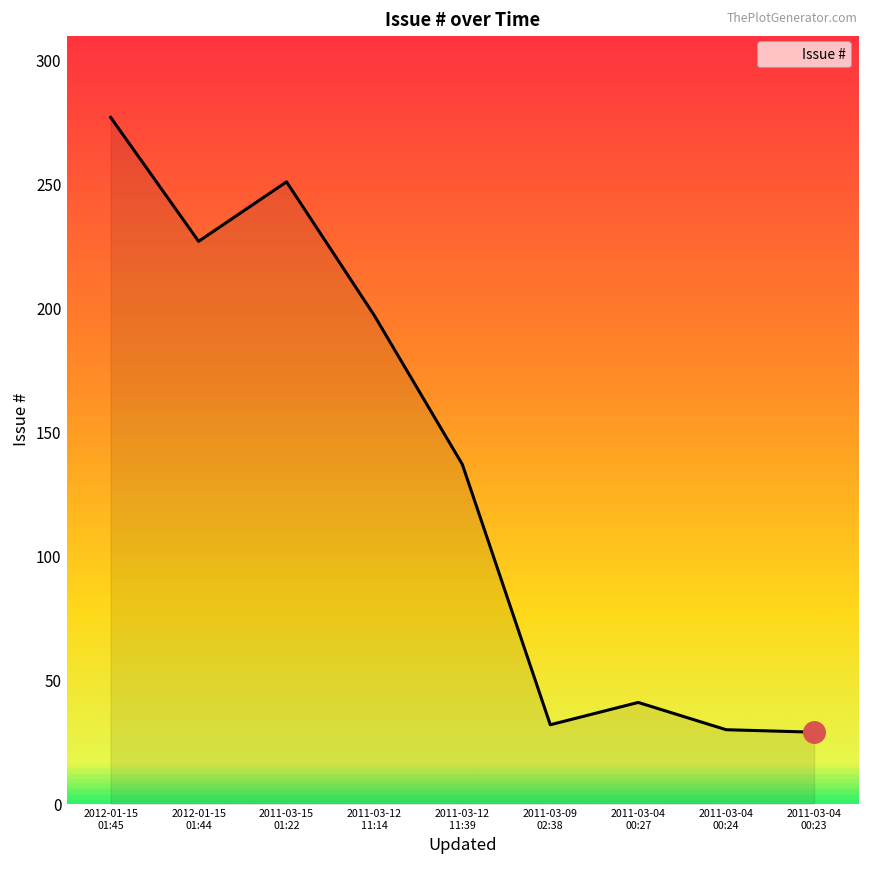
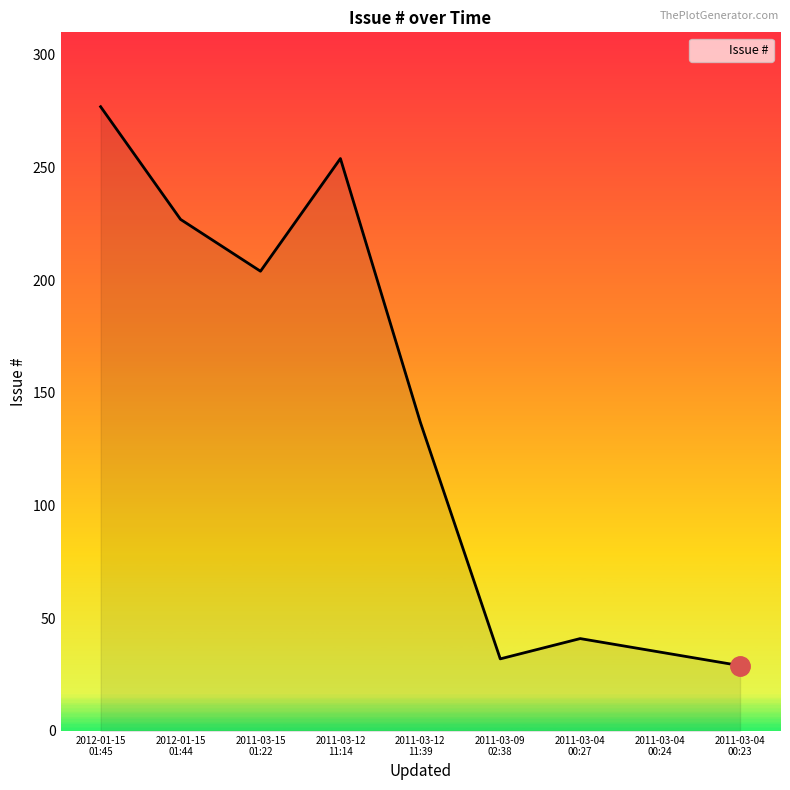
  {
    "Issue #": {
      "2012-01-15 01:45": 277,
      "2012-01-15 01:44": 227,
-     "2011-03-15 01:22": 251,
-     "2011-03-12 11:14": 197,
+     "2011-03-15 01:22": 204,
+     "2011-03-12 11:14": 254,
      "2011-03-12 11:39": 137,
      "2011-03-09 02:38": 32,
      "2011-03-04 00:27": 41,
-     "2011-03-04 00:24": 30
+     "2011-03-04 00:24": 35
    }
  }
